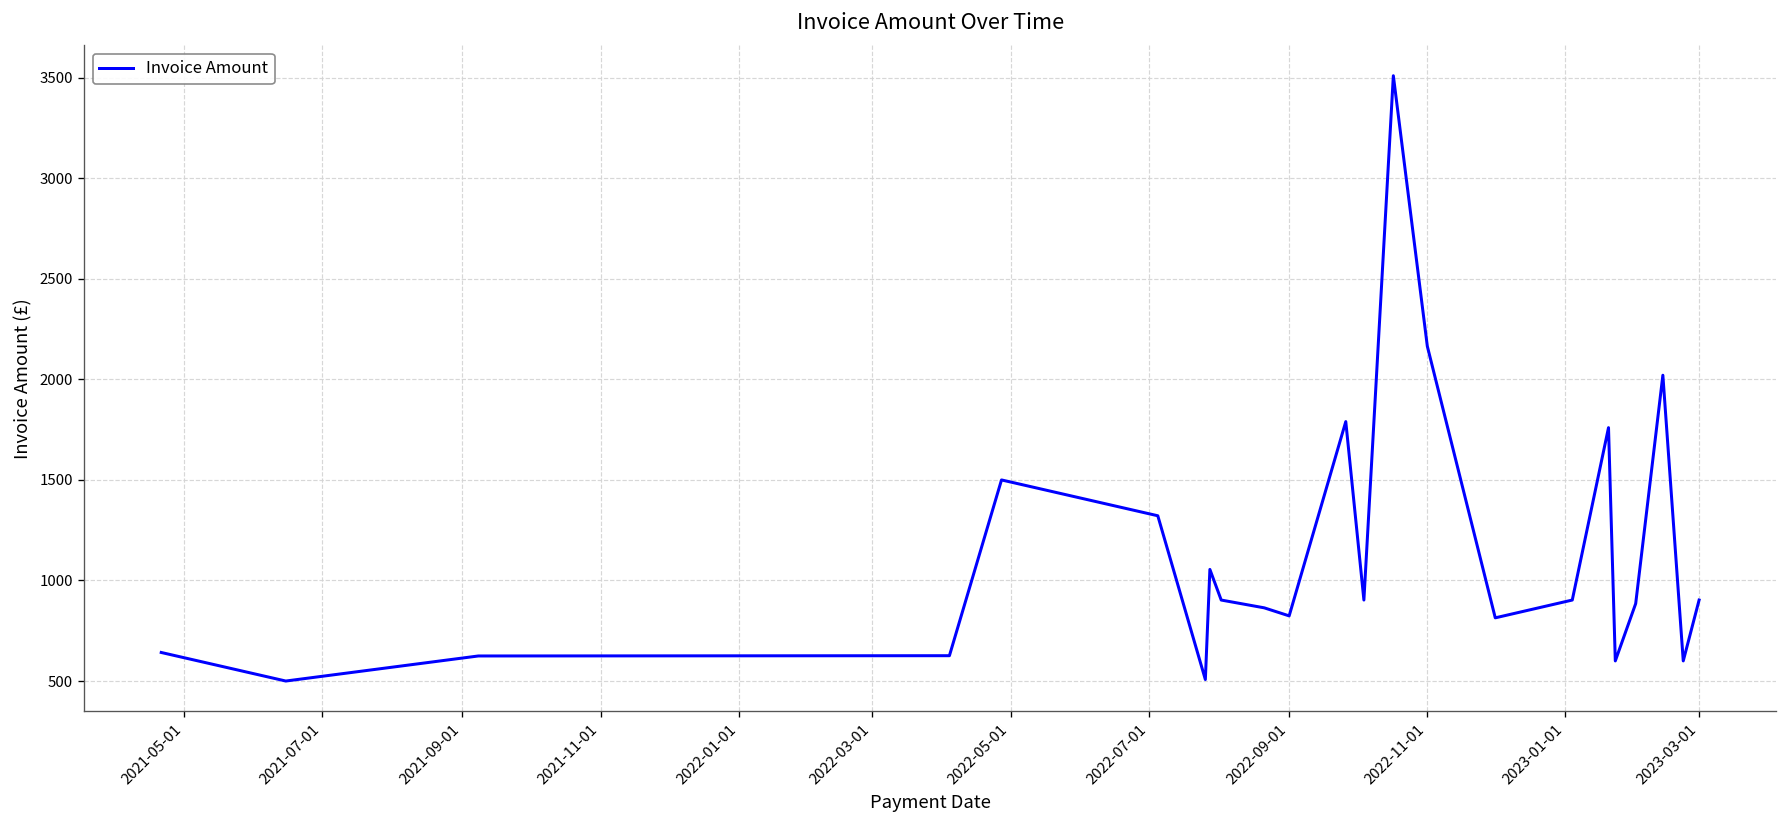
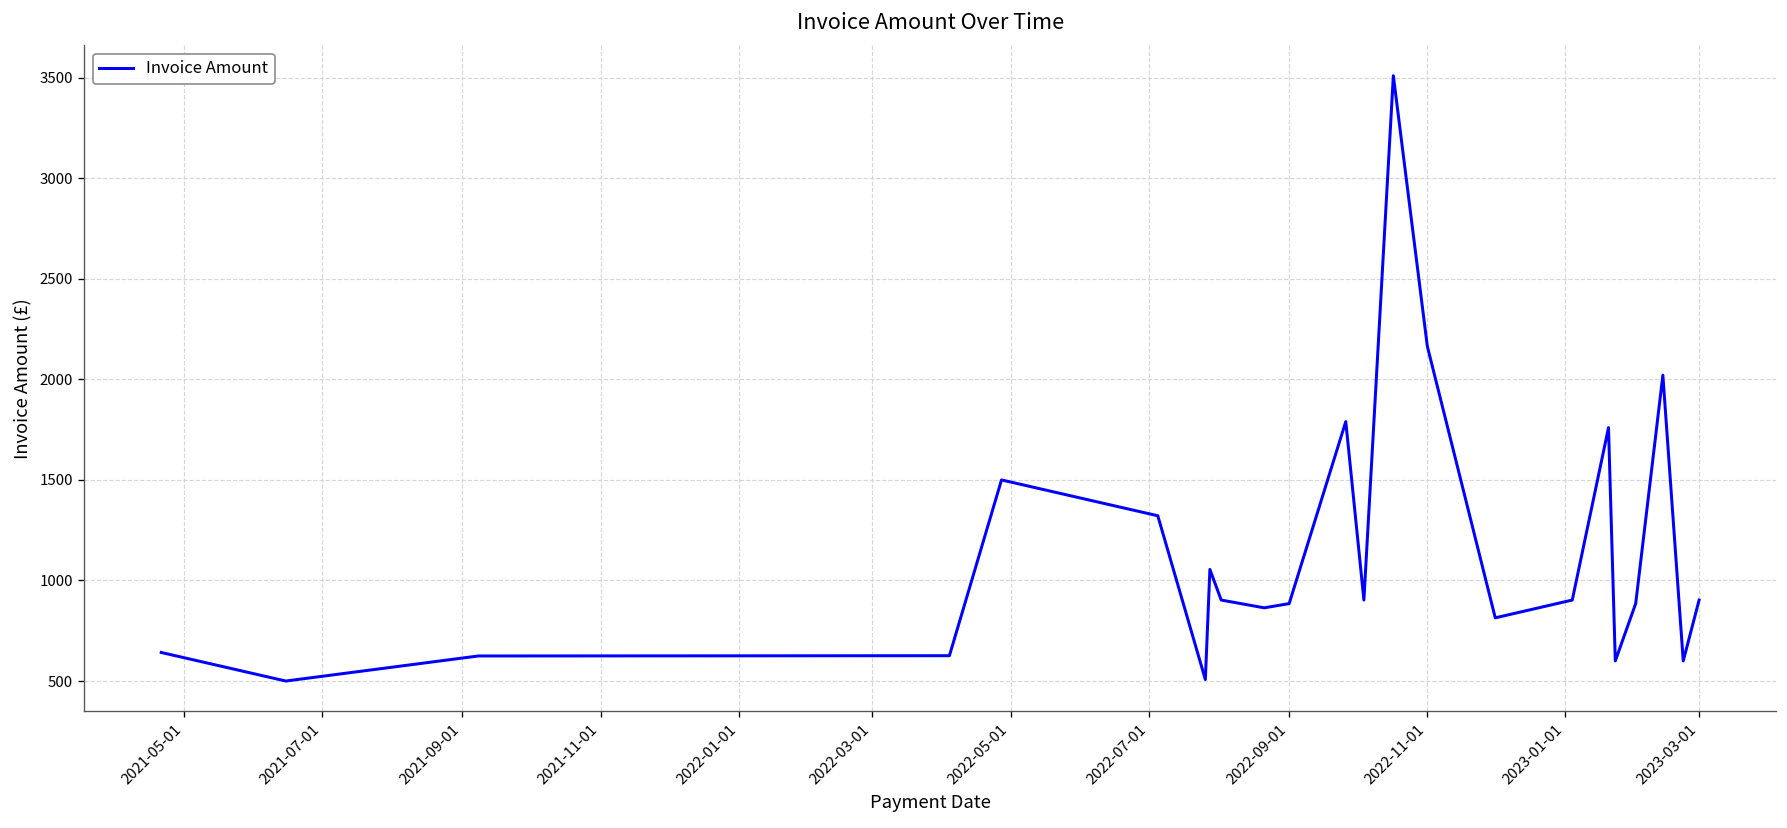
  {
-   "2022-09-01": 820,
+   "2022-09-01": 890,
    "2022-11-01": 2170,
    "2023-03-01": 900
  }
